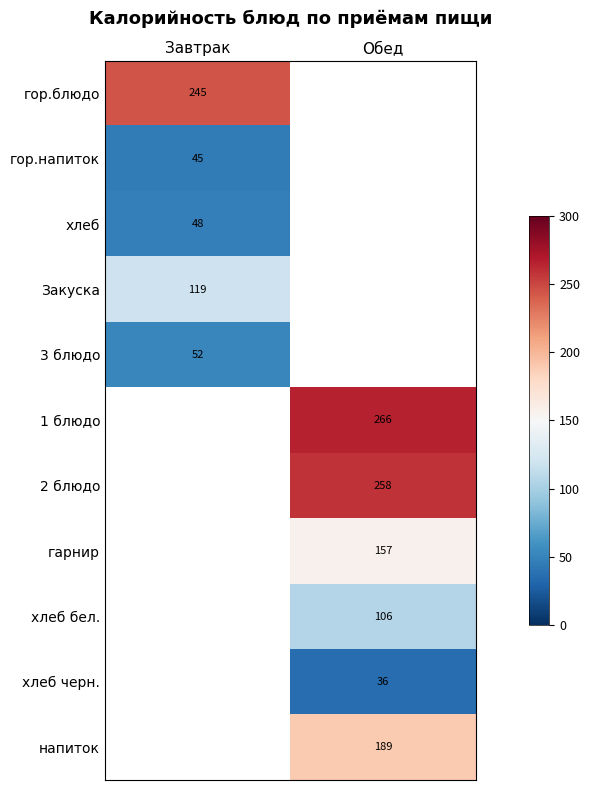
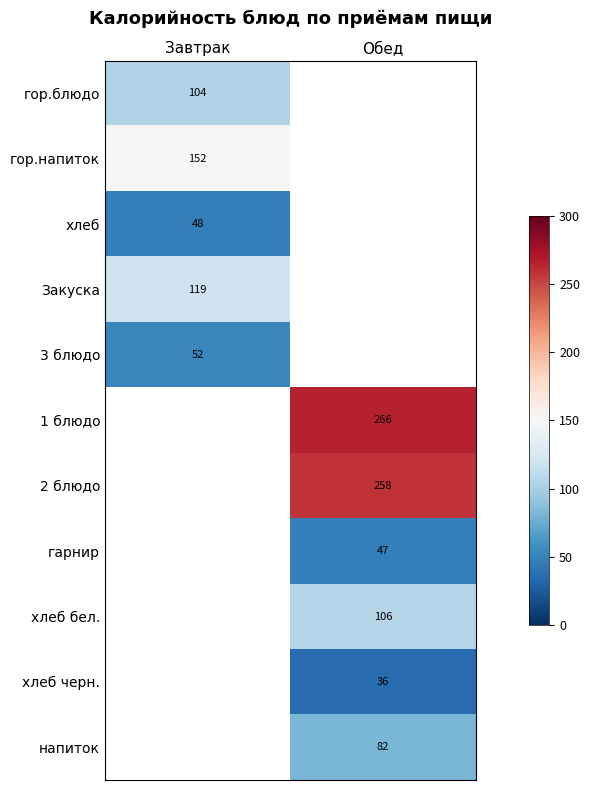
  {
    "гор.блюдо": {
-     "Завтрак": 245
+     "Завтрак": 104
    },
    "гор.напиток": {
-     "Завтрак": 45
+     "Завтрак": 152
    },
    "хлеб": {
      "Завтрак": 48
    },
    "Закуска": {
      "Завтрак": 119
    },
    "3 блюдо": {
      "Завтрак": 52
    },
    "1 блюдо": {
      "Обед": 266
    },
    "2 блюдо": {
      "Обед": 258
    },
    "гарнир": {
-     "Обед": 157
+     "Обед": 47
    },
    "хлеб бел.": {
      "Обед": 106
    },
    "хлеб черн.": {
      "Обед": 36
    },
    "напиток": {
-     "Обед": 189
+     "Обед": 82
    }
  }
